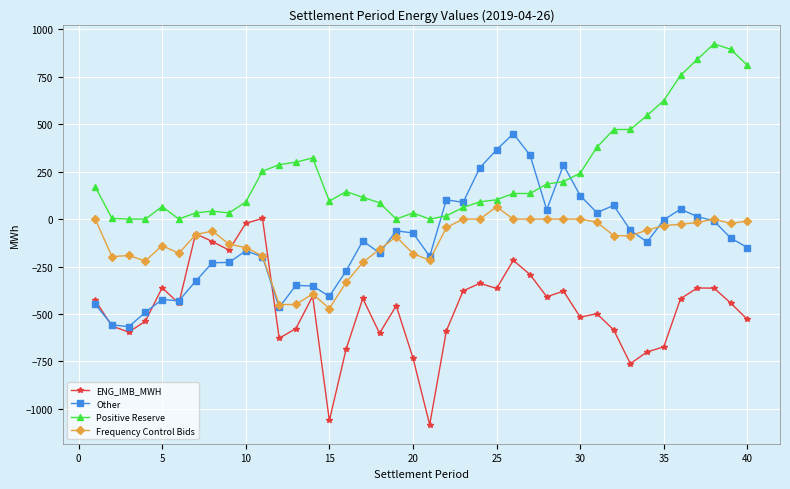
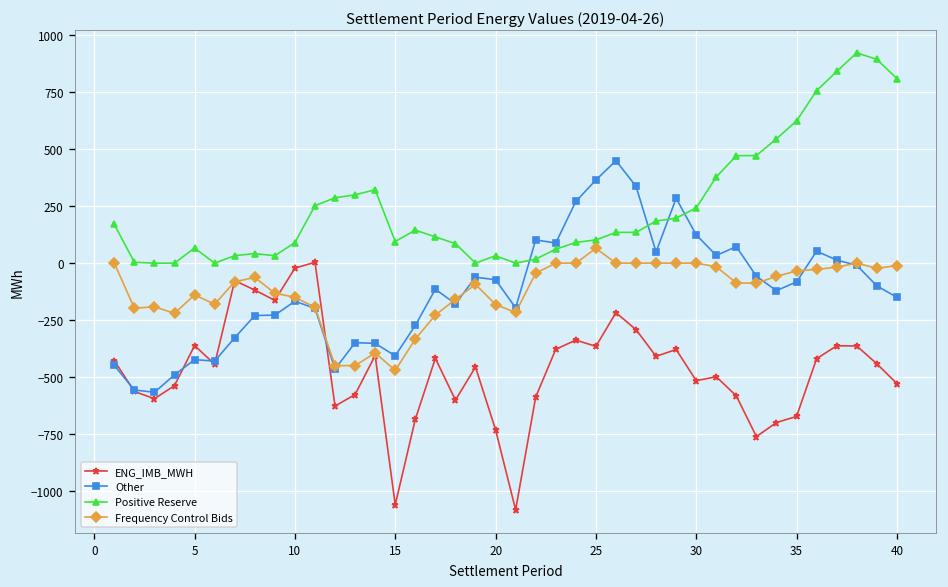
  {
    "ENG_IMB_MWH": {
      "5": -360,
      "10": -20,
      "15": -1060,
      "20": -730,
      "25": -370,
      "30": -520,
      "35": -670,
      "40": -530
    },
    "Other": {
      "5": -420,
      "10": -170,
      "15": -410,
      "20": -70,
      "25": 370,
      "30": 120,
-     "35": 0,
+     "35": -80,
      "40": -150
    },
    "Positive Reserve": {
      "5": 70,
      "10": 90,
      "15": 90,
      "20": 30,
      "25": 100,
      "30": 240,
      "35": 620,
      "40": 810
    },
    "Frequency Control Bids": {
      "5": -140,
      "10": -150,
      "15": -470,
      "20": -180,
      "25": 70,
      "30": 0,
      "35": -30,
      "40": -10
    }
  }
